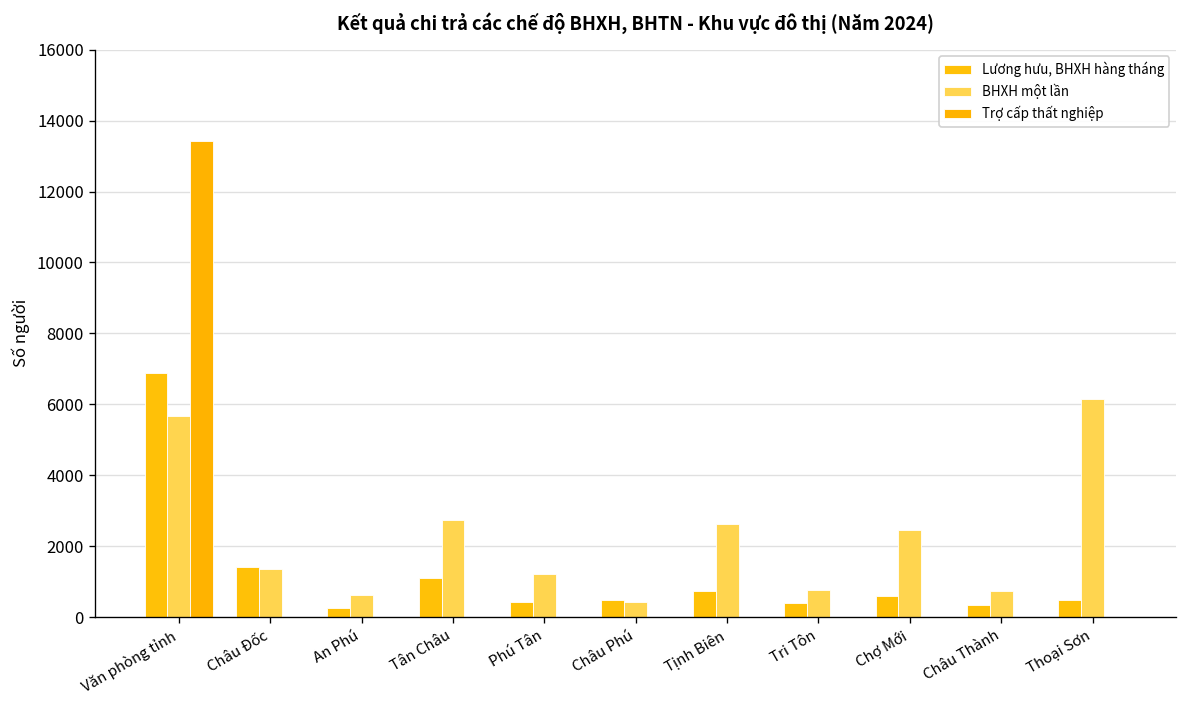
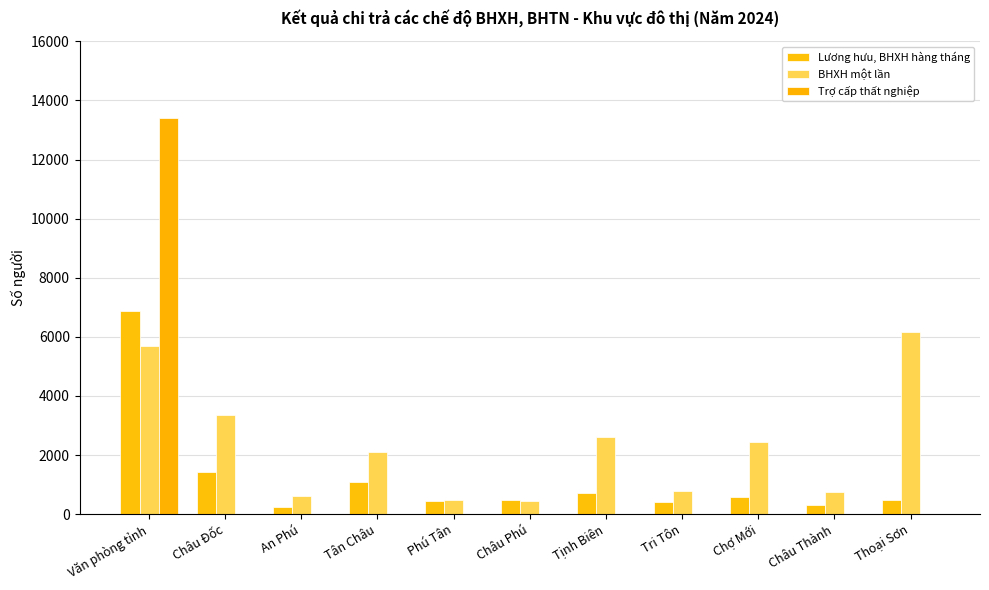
  {
    "BHXH một lần": {
      "Văn phòng tỉnh": 5700,
-     "Châu Đốc": 1400,
+     "Châu Đốc": 3400,
      "An Phú": 600,
-     "Tân Châu": 2700,
-     "Phú Tân": 1200,
+     "Tân Châu": 2100,
+     "Phú Tân": 500,
      "Châu Phú": 400,
      "Tịnh Biên": 2600,
      "Tri Tôn": 800,
      "Chợ Mới": 2500,
      "Châu Thành": 700,
      "Thoại Sơn": 6200
    }
  }
